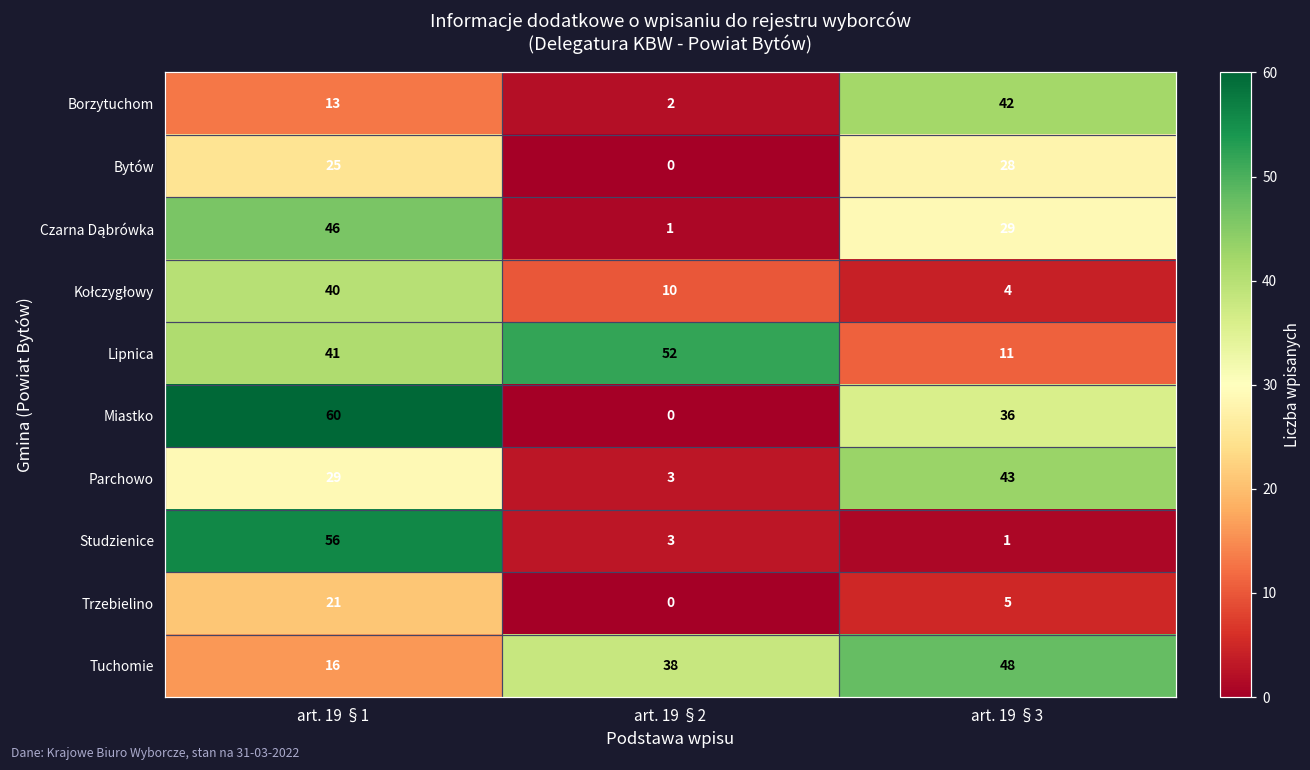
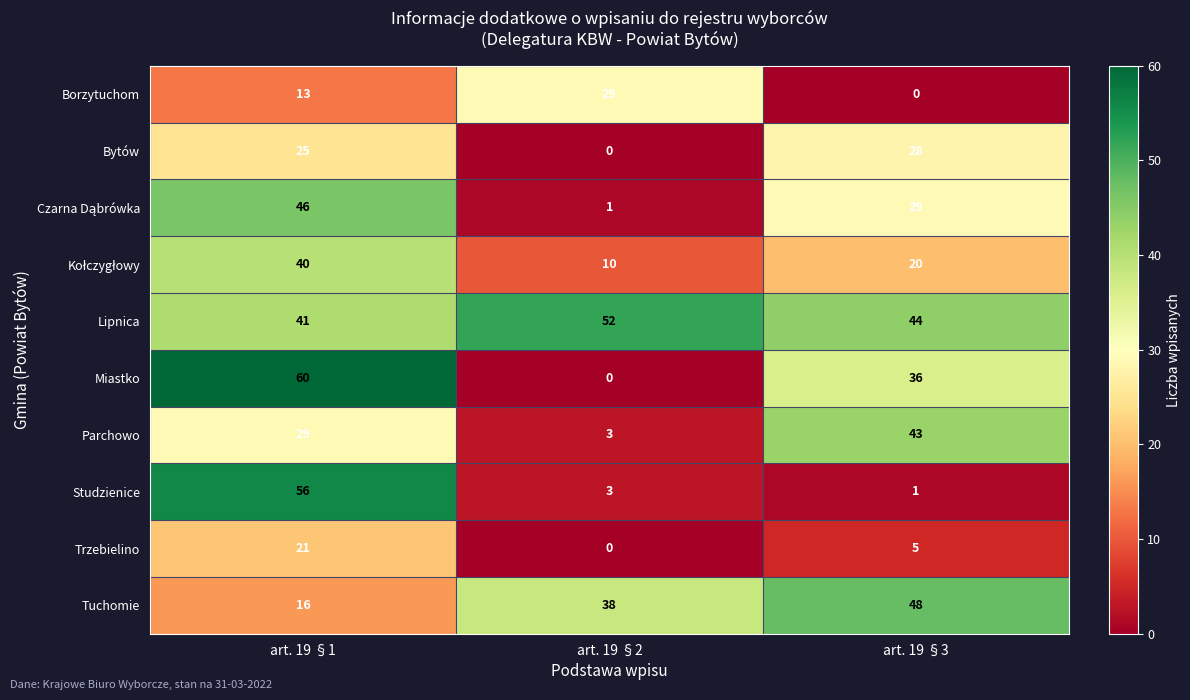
  {
    "Borzytuchom": {
      "art. 19 §1": 13,
-     "art. 19 §2": 2,
-     "art. 19 §3": 42
+     "art. 19 §2": 29,
+     "art. 19 §3": 0
    },
    "Bytów": {
      "art. 19 §1": 25,
      "art. 19 §2": 0,
      "art. 19 §3": 28
    },
    "Czarna Dąbrówka": {
      "art. 19 §1": 46,
      "art. 19 §2": 1,
      "art. 19 §3": 29
    },
    "Kołczygłowy": {
      "art. 19 §1": 40,
      "art. 19 §2": 10,
-     "art. 19 §3": 4
+     "art. 19 §3": 20
    },
    "Lipnica": {
      "art. 19 §1": 41,
      "art. 19 §2": 52,
-     "art. 19 §3": 11
+     "art. 19 §3": 44
    },
    "Miastko": {
      "art. 19 §1": 60,
      "art. 19 §2": 0,
      "art. 19 §3": 36
    },
    "Parchowo": {
      "art. 19 §1": 29,
      "art. 19 §2": 3,
      "art. 19 §3": 43
    },
    "Studzienice": {
      "art. 19 §1": 56,
      "art. 19 §2": 3,
      "art. 19 §3": 1
    },
    "Trzebielino": {
      "art. 19 §1": 21,
      "art. 19 §2": 0,
      "art. 19 §3": 5
    },
    "Tuchomie": {
      "art. 19 §1": 16,
      "art. 19 §2": 38,
      "art. 19 §3": 48
    }
  }
